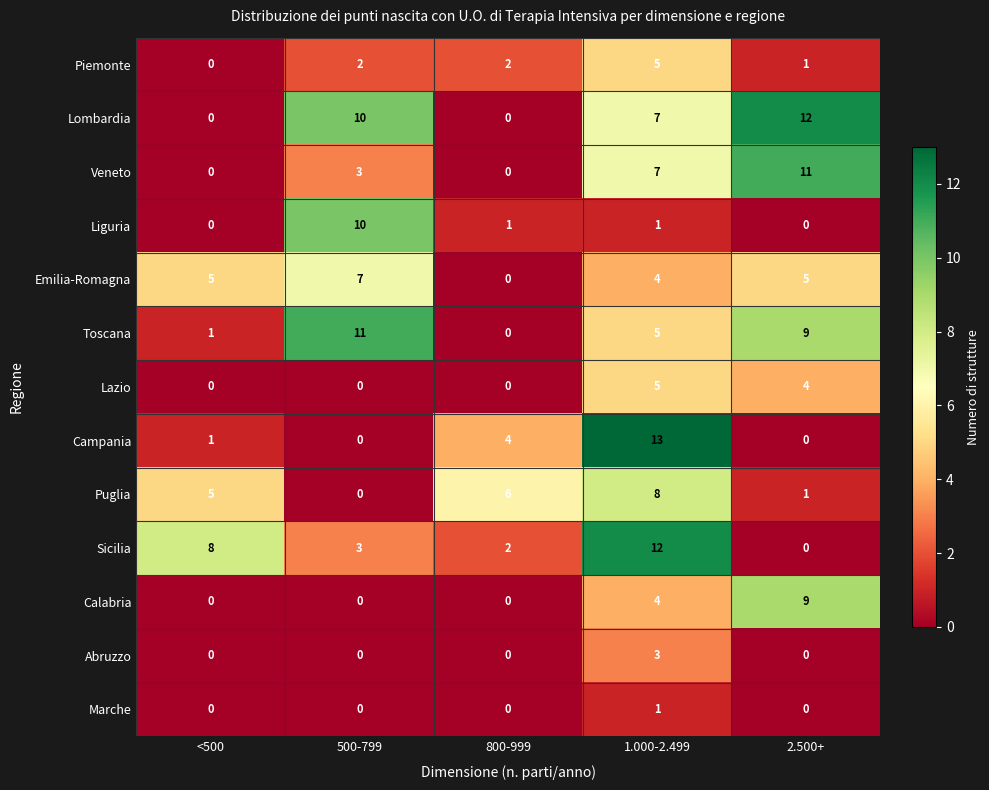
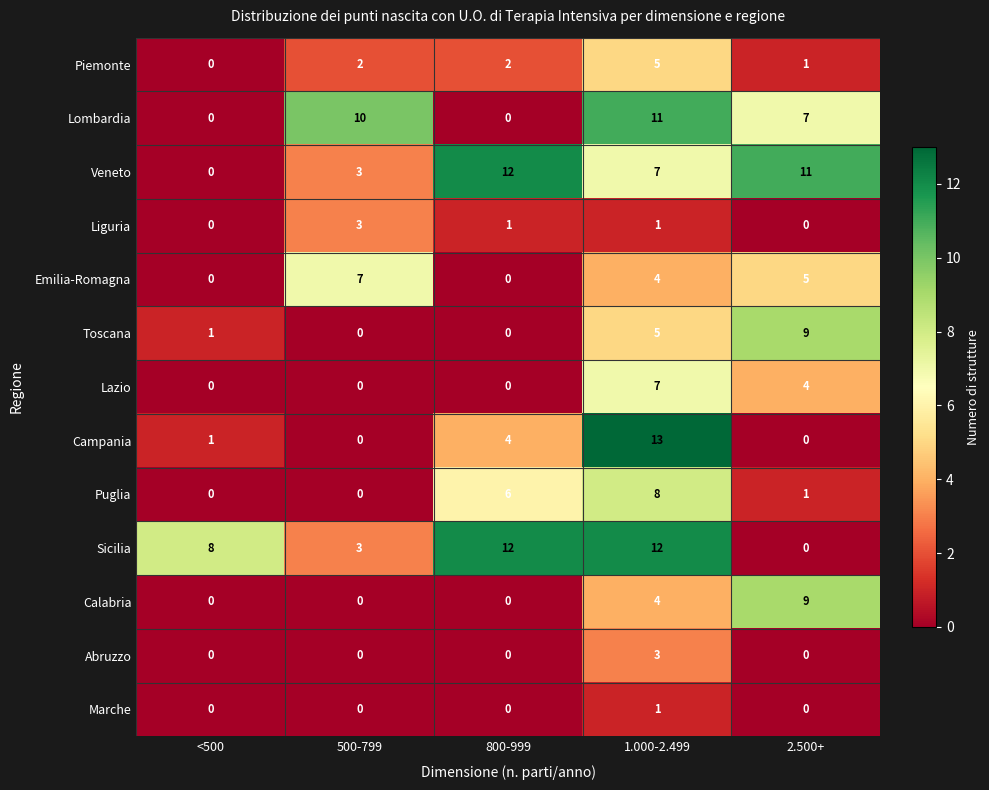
  {
    "Piemonte": {
      "<500": 0,
      "500-799": 2,
      "800-999": 2,
      "1.000-2.499": 5,
      "2.500+": 1
    },
    "Lombardia": {
      "<500": 0,
      "500-799": 10,
      "800-999": 0,
-     "1.000-2.499": 7,
-     "2.500+": 12
+     "1.000-2.499": 11,
+     "2.500+": 7
    },
    "Veneto": {
      "<500": 0,
      "500-799": 3,
-     "800-999": 0,
+     "800-999": 12,
      "1.000-2.499": 7,
      "2.500+": 11
    },
    "Liguria": {
      "<500": 0,
-     "500-799": 10,
+     "500-799": 3,
      "800-999": 1,
      "1.000-2.499": 1,
      "2.500+": 0
    },
    "Emilia-Romagna": {
-     "<500": 5,
+     "<500": 0,
      "500-799": 7,
      "800-999": 0,
      "1.000-2.499": 4,
      "2.500+": 5
    },
    "Toscana": {
      "<500": 1,
-     "500-799": 11,
+     "500-799": 0,
      "800-999": 0,
      "1.000-2.499": 5,
      "2.500+": 9
    },
    "Lazio": {
      "<500": 0,
      "500-799": 0,
      "800-999": 0,
-     "1.000-2.499": 5,
+     "1.000-2.499": 7,
      "2.500+": 4
    },
    "Campania": {
      "<500": 1,
      "500-799": 0,
      "800-999": 4,
      "1.000-2.499": 13,
      "2.500+": 0
    },
    "Puglia": {
-     "<500": 5,
+     "<500": 0,
      "500-799": 0,
      "800-999": 6,
      "1.000-2.499": 8,
      "2.500+": 1
    },
    "Sicilia": {
      "<500": 8,
      "500-799": 3,
-     "800-999": 2,
+     "800-999": 12,
      "1.000-2.499": 12,
      "2.500+": 0
    },
    "Calabria": {
      "<500": 0,
      "500-799": 0,
      "800-999": 0,
      "1.000-2.499": 4,
      "2.500+": 9
    },
    "Abruzzo": {
      "<500": 0,
      "500-799": 0,
      "800-999": 0,
      "1.000-2.499": 3,
      "2.500+": 0
    },
    "Marche": {
      "<500": 0,
      "500-799": 0,
      "800-999": 0,
      "1.000-2.499": 1,
      "2.500+": 0
    }
  }
